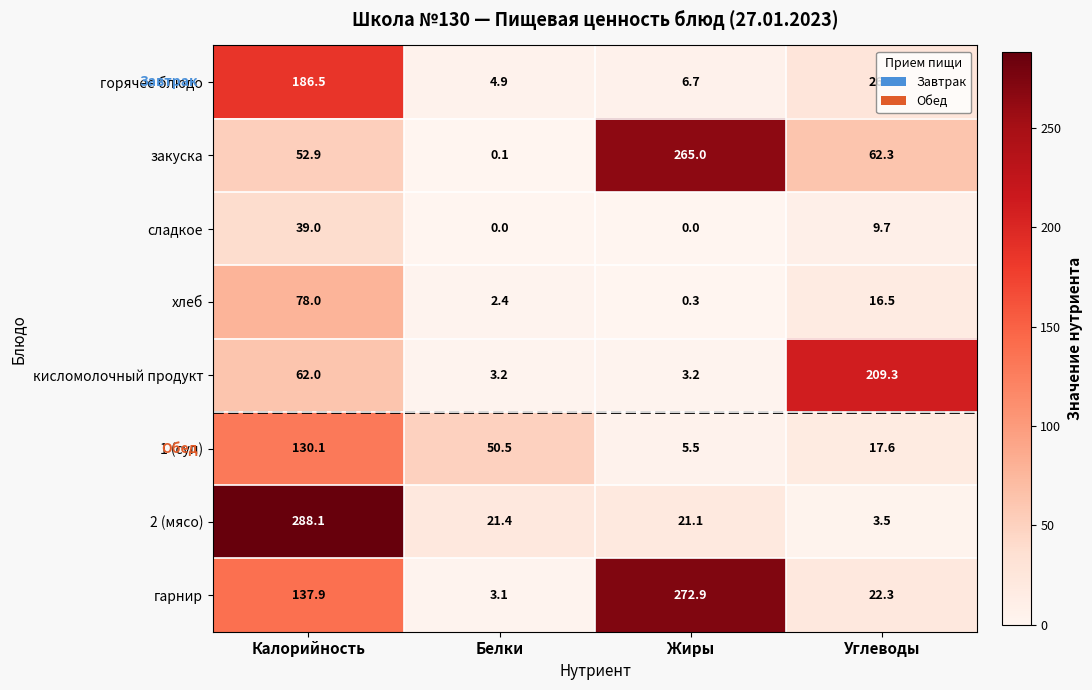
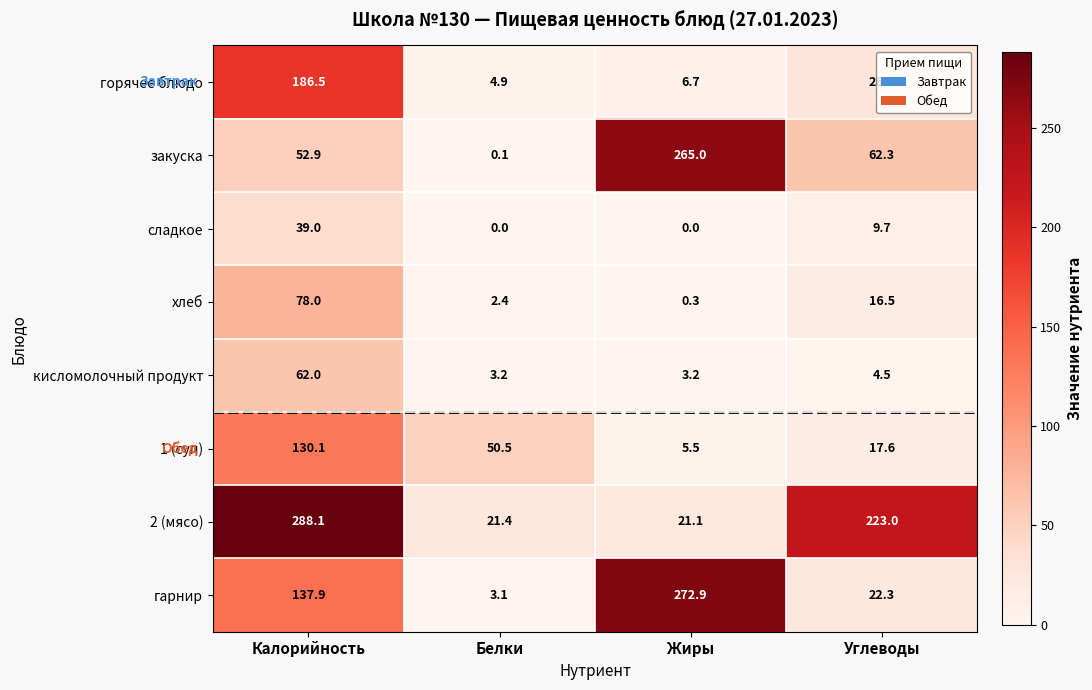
  {
    "горячее блюдо": {
      "Калорийность": 186.5,
      "Белки": 4.9,
      "Жиры": 6.7
    },
    "закуска": {
      "Калорийность": 52.9,
      "Белки": 0.1,
      "Жиры": 265.0,
      "Углеводы": 62.3
    },
    "сладкое": {
      "Калорийность": 39.0,
      "Белки": 0.0,
      "Жиры": 0.0,
      "Углеводы": 9.7
    },
    "хлеб": {
      "Калорийность": 78.0,
      "Белки": 2.4,
      "Жиры": 0.3,
      "Углеводы": 16.5
    },
    "кисломолочный продукт": {
      "Калорийность": 62.0,
      "Белки": 3.2,
      "Жиры": 3.2,
-     "Углеводы": 209.3
+     "Углеводы": 4.5
    },
    "1 (суп)": {
      "Калорийность": 130.1,
      "Белки": 50.5,
      "Жиры": 5.5,
      "Углеводы": 17.6
    },
    "2 (мясо)": {
      "Калорийность": 288.1,
      "Белки": 21.4,
      "Жиры": 21.1,
-     "Углеводы": 3.5
+     "Углеводы": 223.0
    },
    "гарнир": {
      "Калорийность": 137.9,
      "Белки": 3.1,
      "Жиры": 272.9,
      "Углеводы": 22.3
    }
  }
